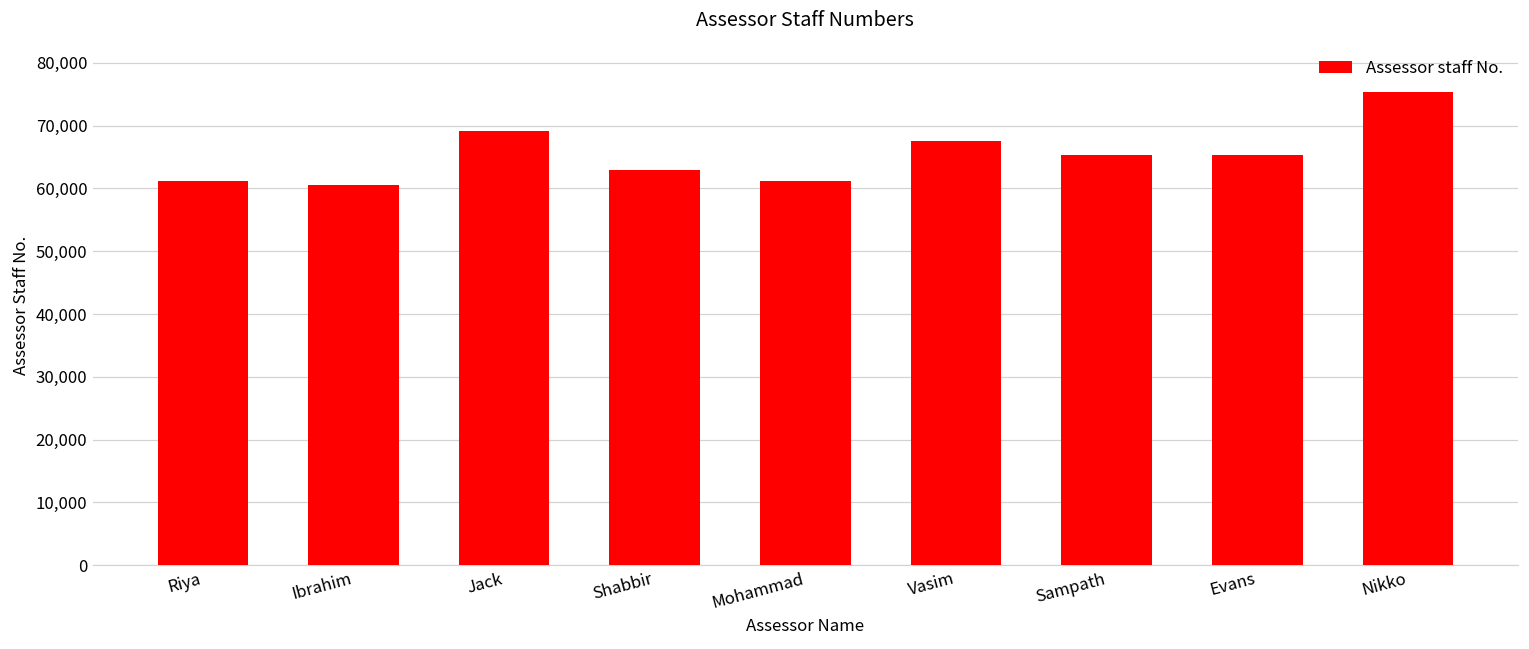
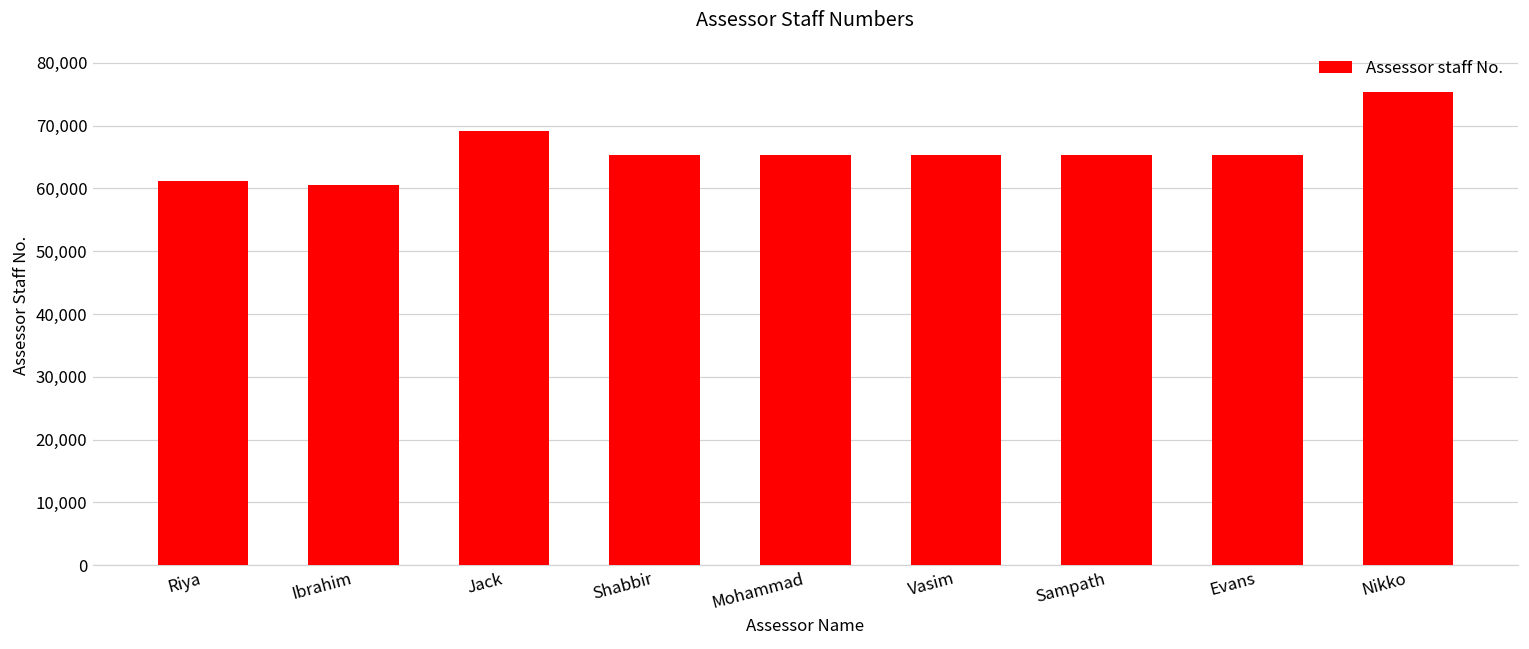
  {
    "Riya": "61,000",
    "Ibrahim": "60,000",
    "Jack": "69,000",
-   "Shabbir": "63,000",
-   "Mohammad": "61,000",
-   "Vasim": "67,000",
+   "Shabbir": "65,000",
+   "Mohammad": "65,000",
+   "Vasim": "65,000",
    "Sampath": "65,000",
    "Evans": "65,000",
    "Nikko": "75,000"
  }
